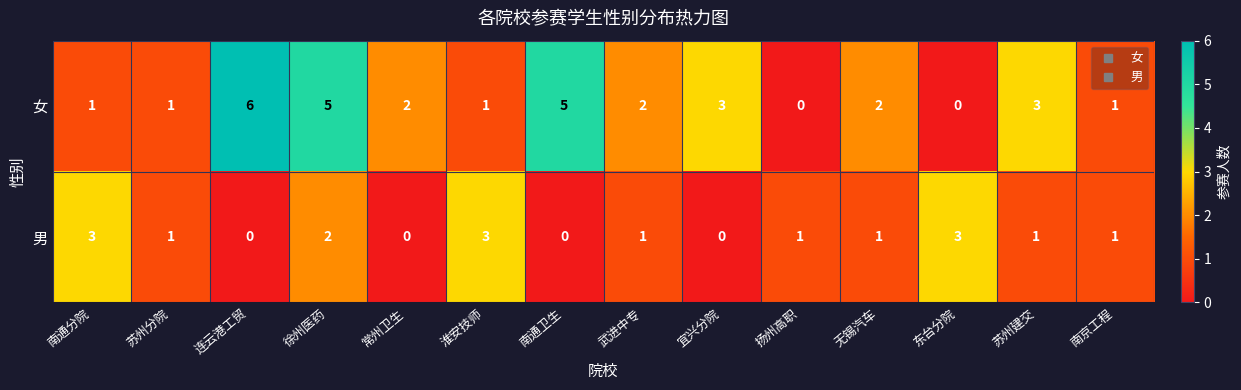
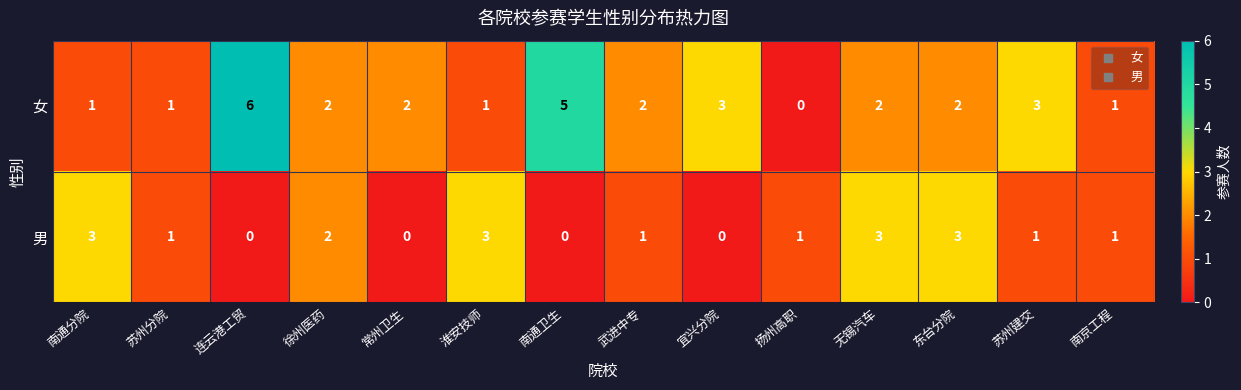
  {
    "女": {
      "南通分院": 1,
      "苏州分院": 1,
      "连云港工贸": 6,
-     "徐州医药": 5,
+     "徐州医药": 2,
      "常州卫生": 2,
      "淮安技师": 1,
      "南通卫生": 5,
      "武进中专": 2,
      "宜兴分院": 3,
      "扬州高职": 0,
      "无锡汽车": 2,
-     "东台分院": 0,
+     "东台分院": 2,
      "苏州建交": 3,
      "南京工程": 1
    },
    "男": {
      "南通分院": 3,
      "苏州分院": 1,
      "连云港工贸": 0,
      "徐州医药": 2,
      "常州卫生": 0,
      "淮安技师": 3,
      "南通卫生": 0,
      "武进中专": 1,
      "宜兴分院": 0,
      "扬州高职": 1,
-     "无锡汽车": 1,
+     "无锡汽车": 3,
      "东台分院": 3,
      "苏州建交": 1,
      "南京工程": 1
    }
  }
